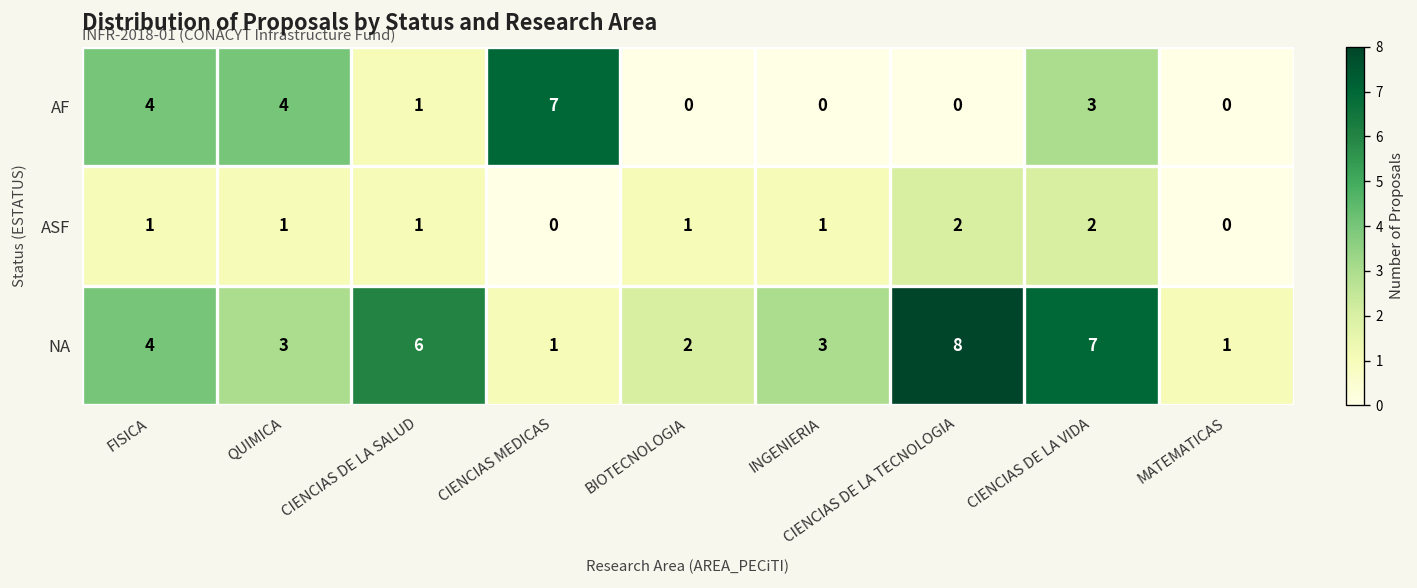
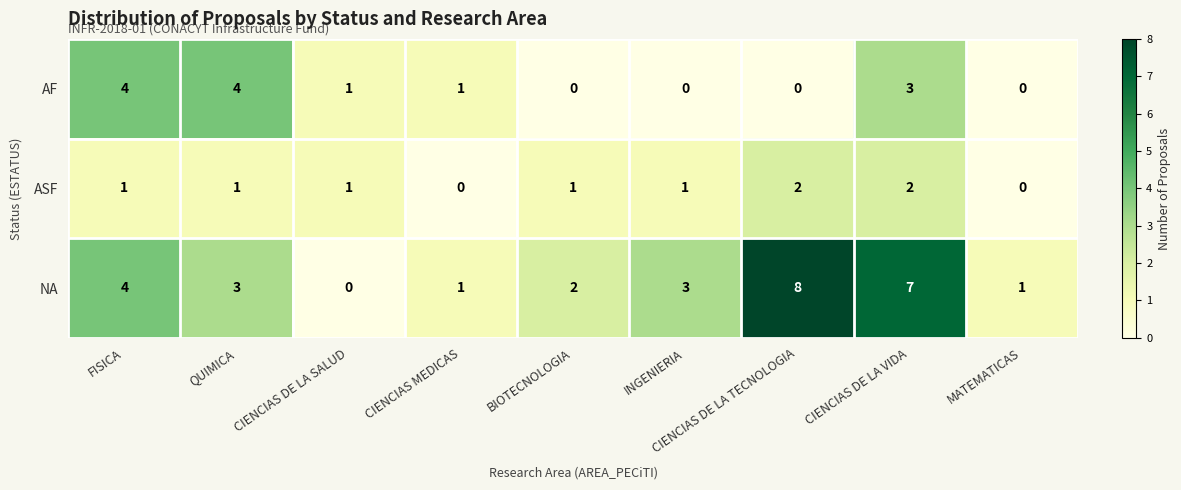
  {
    "AF": {
      "FISICA": 4,
      "QUIMICA": 4,
      "CIENCIAS DE LA SALUD": 1,
-     "CIENCIAS MEDICAS": 7,
+     "CIENCIAS MEDICAS": 1,
      "BIOTECNOLOGIA": 0,
      "INGENIERIA": 0,
      "CIENCIAS DE LA TECNOLOGIA": 0,
      "CIENCIAS DE LA VIDA": 3,
      "MATEMATICAS": 0
    },
    "ASF": {
      "FISICA": 1,
      "QUIMICA": 1,
      "CIENCIAS DE LA SALUD": 1,
      "CIENCIAS MEDICAS": 0,
      "BIOTECNOLOGIA": 1,
      "INGENIERIA": 1,
      "CIENCIAS DE LA TECNOLOGIA": 2,
      "CIENCIAS DE LA VIDA": 2,
      "MATEMATICAS": 0
    },
    "NA": {
      "FISICA": 4,
      "QUIMICA": 3,
-     "CIENCIAS DE LA SALUD": 6,
+     "CIENCIAS DE LA SALUD": 0,
      "CIENCIAS MEDICAS": 1,
      "BIOTECNOLOGIA": 2,
      "INGENIERIA": 3,
      "CIENCIAS DE LA TECNOLOGIA": 8,
      "CIENCIAS DE LA VIDA": 7,
      "MATEMATICAS": 1
    }
  }
